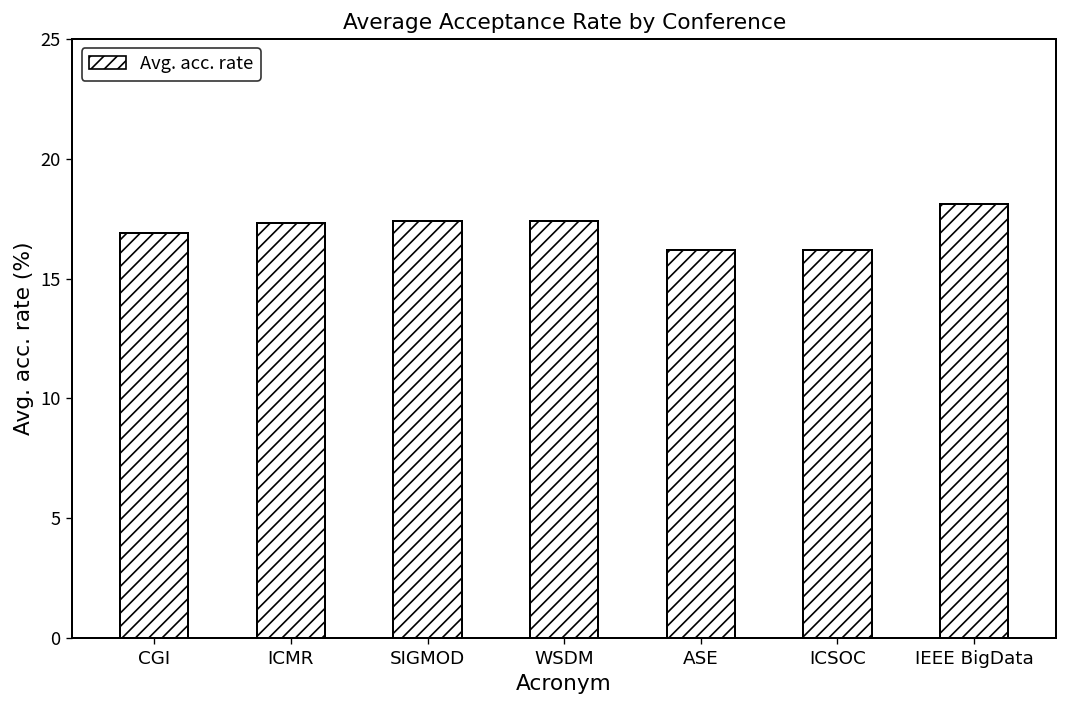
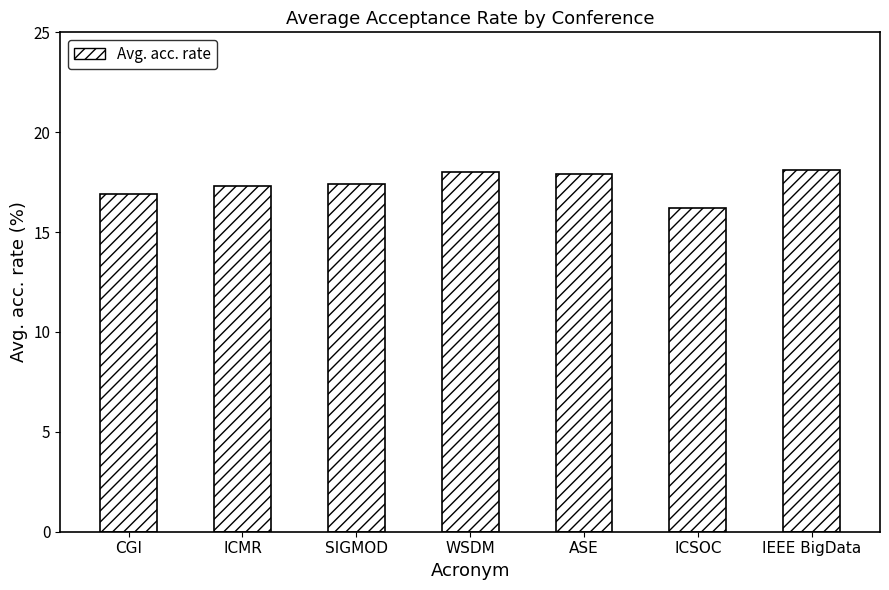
  {
    "CGI": 16.9,
    "ICMR": 17.3,
    "SIGMOD": 17.4,
-   "WSDM": 17.4,
-   "ASE": 16.2,
+   "WSDM": 18.0,
+   "ASE": 17.9,
    "ICSOC": 16.2,
    "IEEE BigData": 18.1
  }
